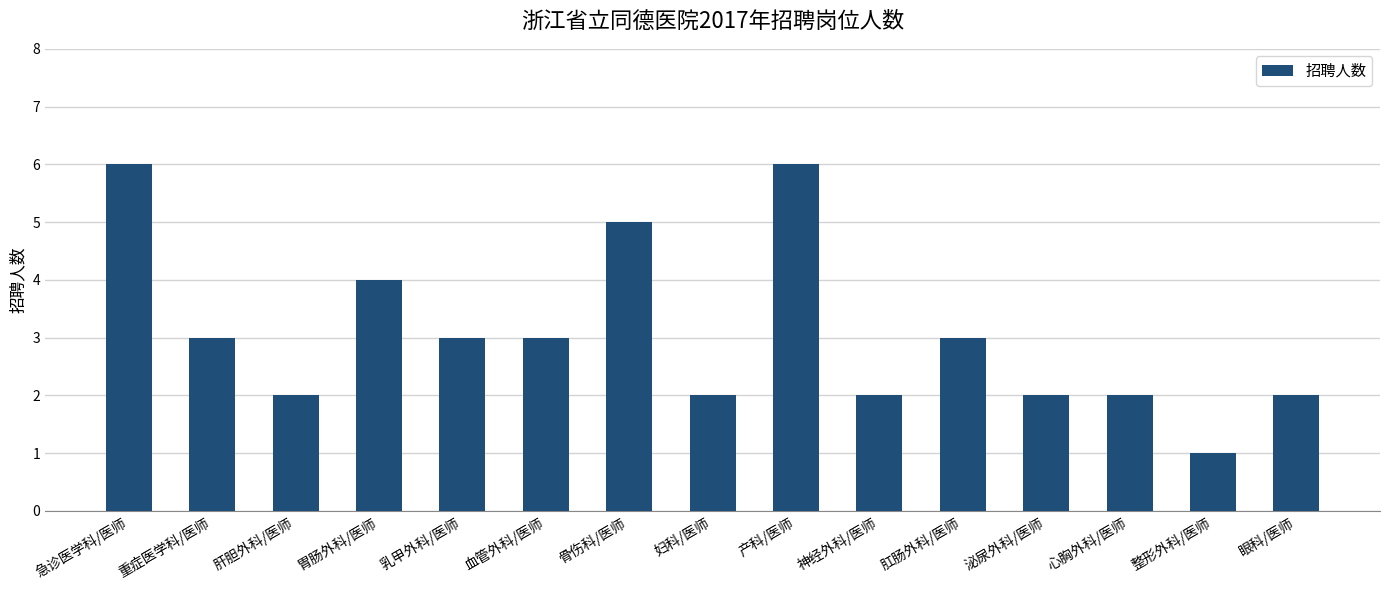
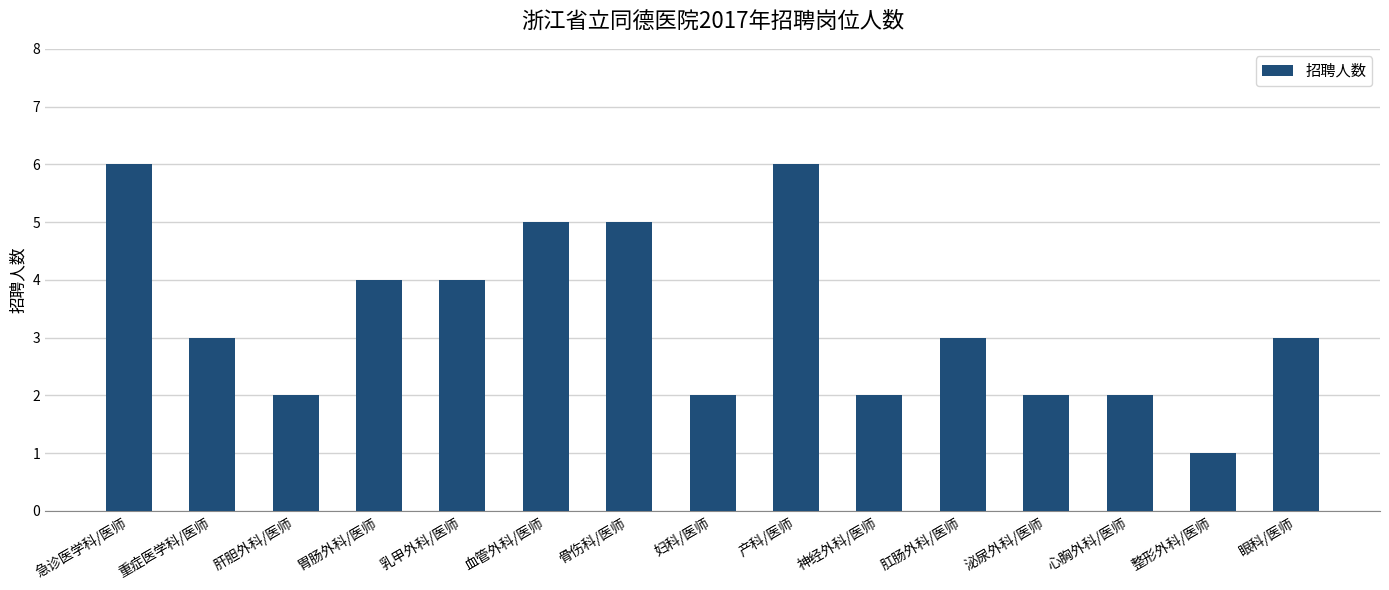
  {
    "急诊医学科/医师": 6,
    "重症医学科/医师": 3,
    "肝胆外科/医师": 2,
    "胃肠外科/医师": 4,
-   "乳甲外科/医师": 3,
-   "血管外科/医师": 3,
+   "乳甲外科/医师": 4,
+   "血管外科/医师": 5,
    "骨伤科/医师": 5,
    "妇科/医师": 2,
    "产科/医师": 6,
    "神经外科/医师": 2,
    "肛肠外科/医师": 3,
    "泌尿外科/医师": 2,
    "心胸外科/医师": 2,
    "整形外科/医师": 1,
-   "眼科/医师": 2
+   "眼科/医师": 3
  }
